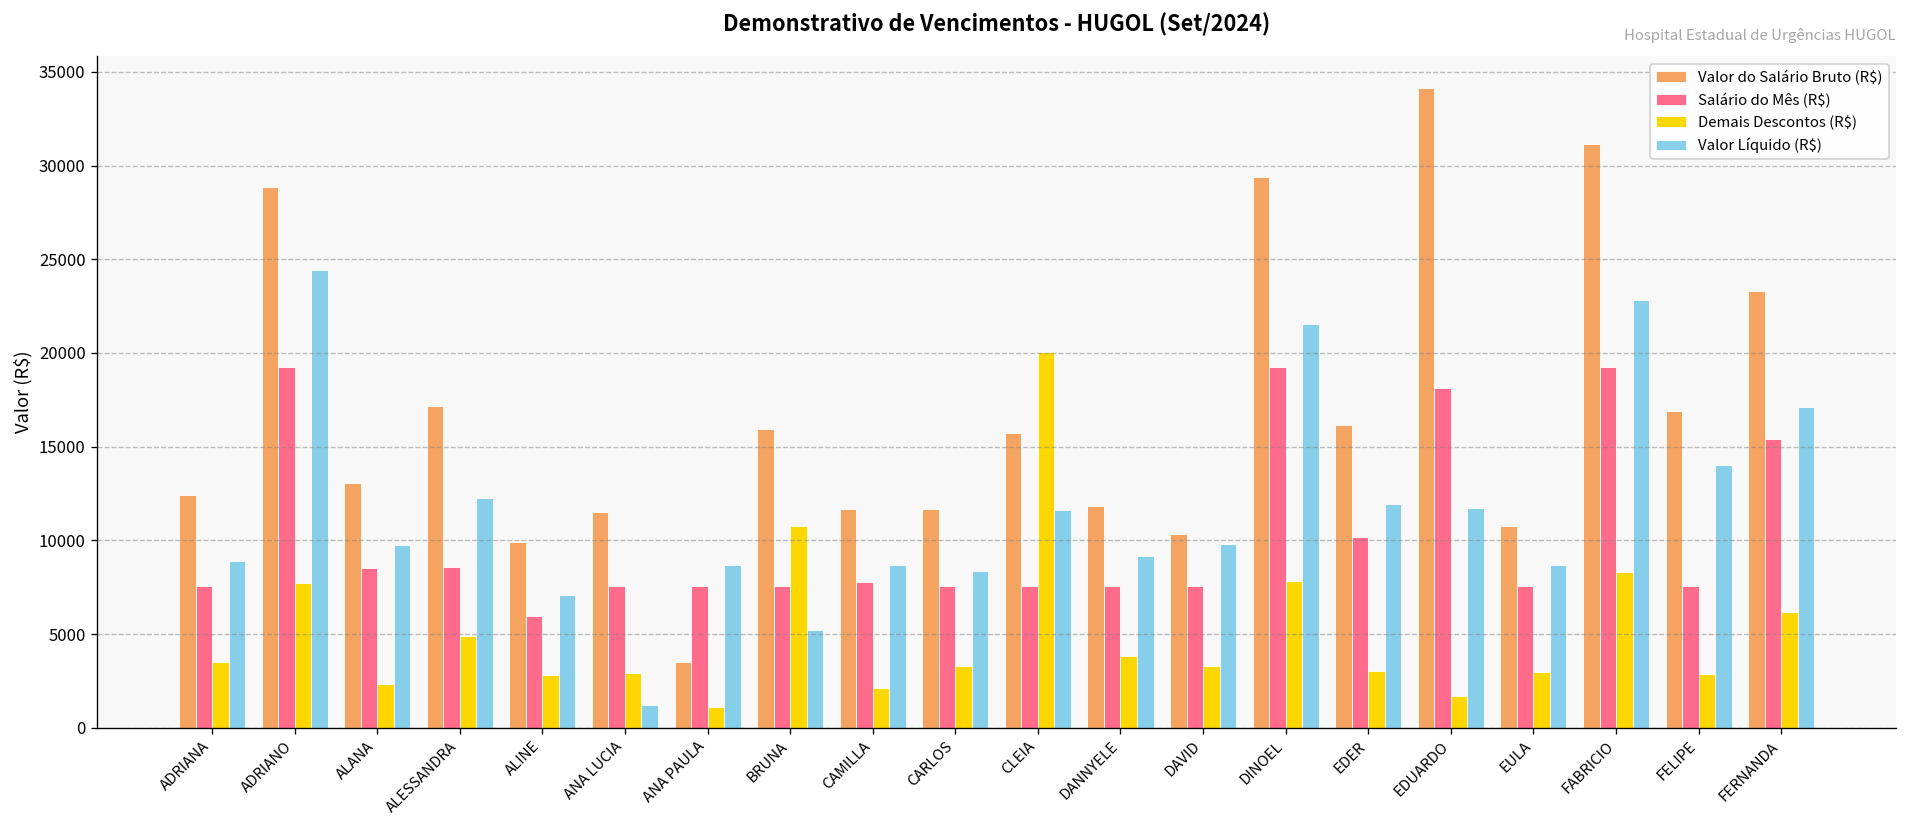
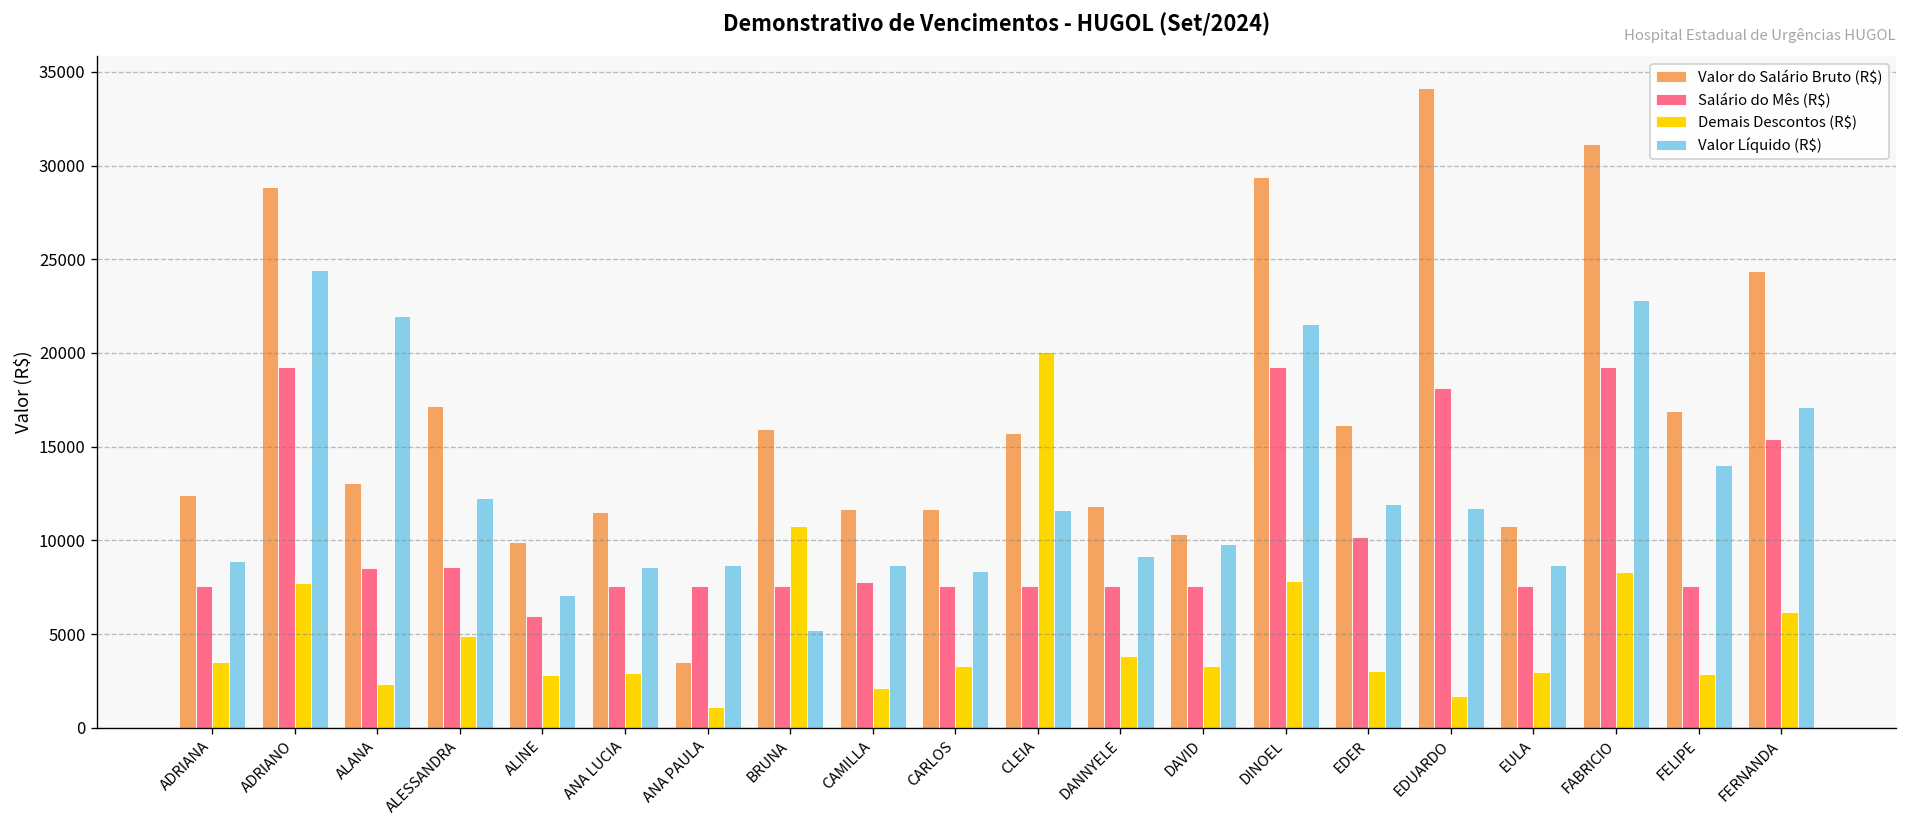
  {
    "Valor do Salário Bruto (R$)": {
      "ADRIANA": 12400,
      "ADRIANO": 28900,
      "ALANA": 13100,
      "ALESSANDRA": 17200,
      "ALINE": 9900,
      "ANA LUCIA": 11500,
      "ANA PAULA": 3500,
      "BRUNA": 16000,
      "CAMILLA": 11700,
      "CARLOS": 11700,
      "CLEIA": 15700,
      "DANNYELE": 11800,
      "DAVID": 10300,
      "DINOEL": 29400,
      "EDER": 16100,
      "EDUARDO": 34100,
      "EULA": 10800,
      "FABRICIO": 31200,
      "FELIPE": 16900,
-     "FERNANDA": 23300
+     "FERNANDA": 24400
    },
    "Salário do Mês (R$)": {
      "ADRIANA": 7600,
      "ADRIANO": 19200,
      "ALANA": 8500,
      "ALESSANDRA": 8600,
      "ALINE": 6000,
      "ANA LUCIA": 7600,
      "ANA PAULA": 7600,
      "BRUNA": 7600,
      "CAMILLA": 7800,
      "CARLOS": 7600,
      "CLEIA": 7600,
      "DANNYELE": 7600,
      "DAVID": 7600,
      "DINOEL": 19200,
      "EDER": 10200,
      "EDUARDO": 18100,
      "EULA": 7600,
      "FABRICIO": 19200,
      "FELIPE": 7600,
      "FERNANDA": 15400
    },
    "Demais Descontos (R$)": {
      "ADRIANA": 3500,
      "ADRIANO": 7700,
      "ALANA": 2300,
      "ALESSANDRA": 4900,
      "ALINE": 2800,
      "ANA LUCIA": 2900,
      "ANA PAULA": 1100,
      "BRUNA": 10800,
      "CAMILLA": 2100,
      "CARLOS": 3300,
      "CLEIA": 20000,
      "DANNYELE": 3800,
      "DAVID": 3300,
      "DINOEL": 7800,
      "EDER": 3000,
      "EDUARDO": 1700,
      "EULA": 3000,
      "FABRICIO": 8300,
      "FELIPE": 2900,
      "FERNANDA": 6200
    },
    "Valor Líquido (R$)": {
      "ADRIANA": 8900,
      "ADRIANO": 24400,
-     "ALANA": 9800,
+     "ALANA": 22000,
      "ALESSANDRA": 12300,
      "ALINE": 7100,
-     "ANA LUCIA": 1200,
+     "ANA LUCIA": 8600,
      "ANA PAULA": 8700,
      "BRUNA": 5200,
      "CAMILLA": 8700,
      "CARLOS": 8400,
      "CLEIA": 11600,
      "DANNYELE": 9200,
      "DAVID": 9800,
      "DINOEL": 21600,
      "EDER": 11900,
      "EDUARDO": 11700,
      "EULA": 8700,
      "FABRICIO": 22800,
      "FELIPE": 14000,
      "FERNANDA": 17100
    }
  }
